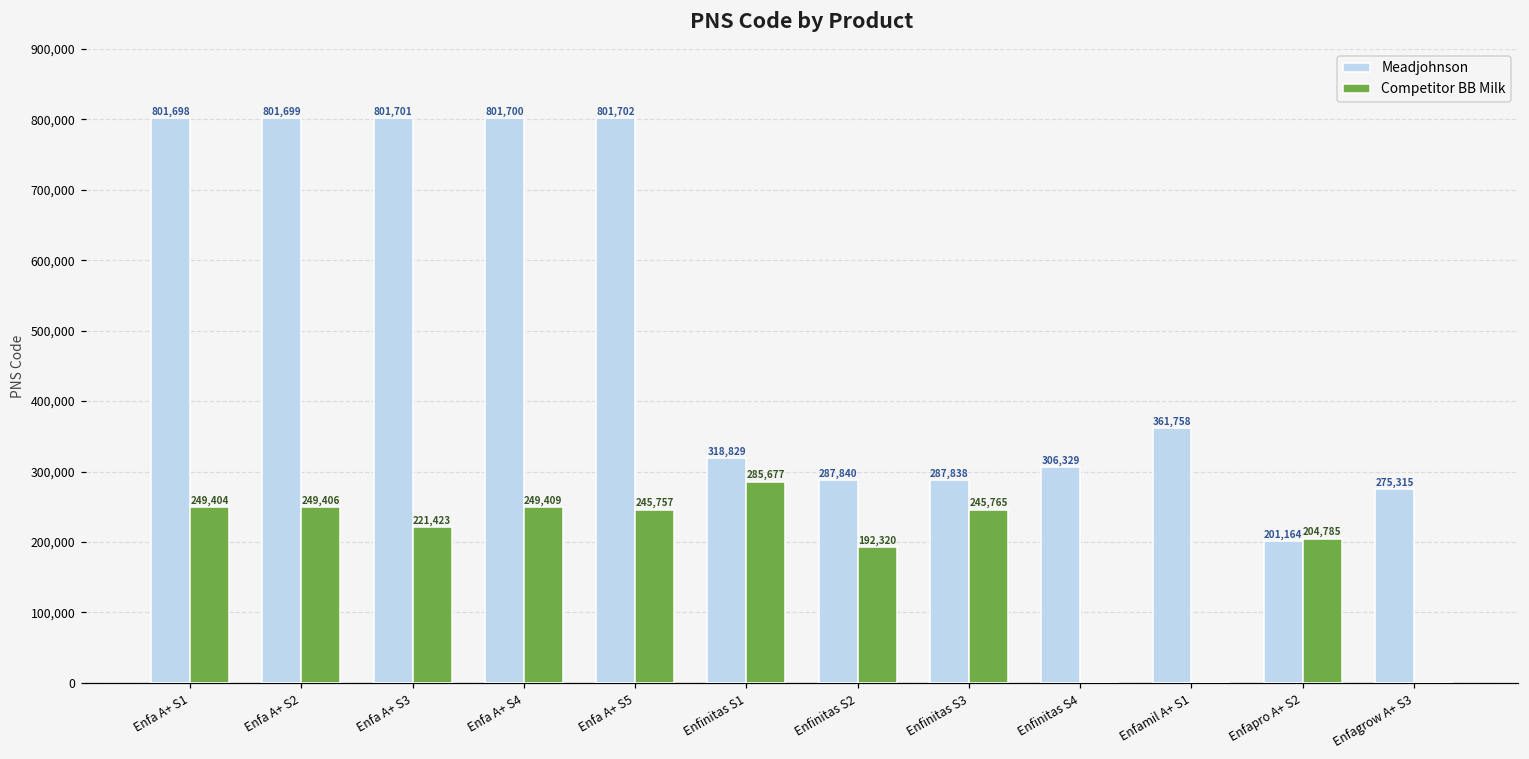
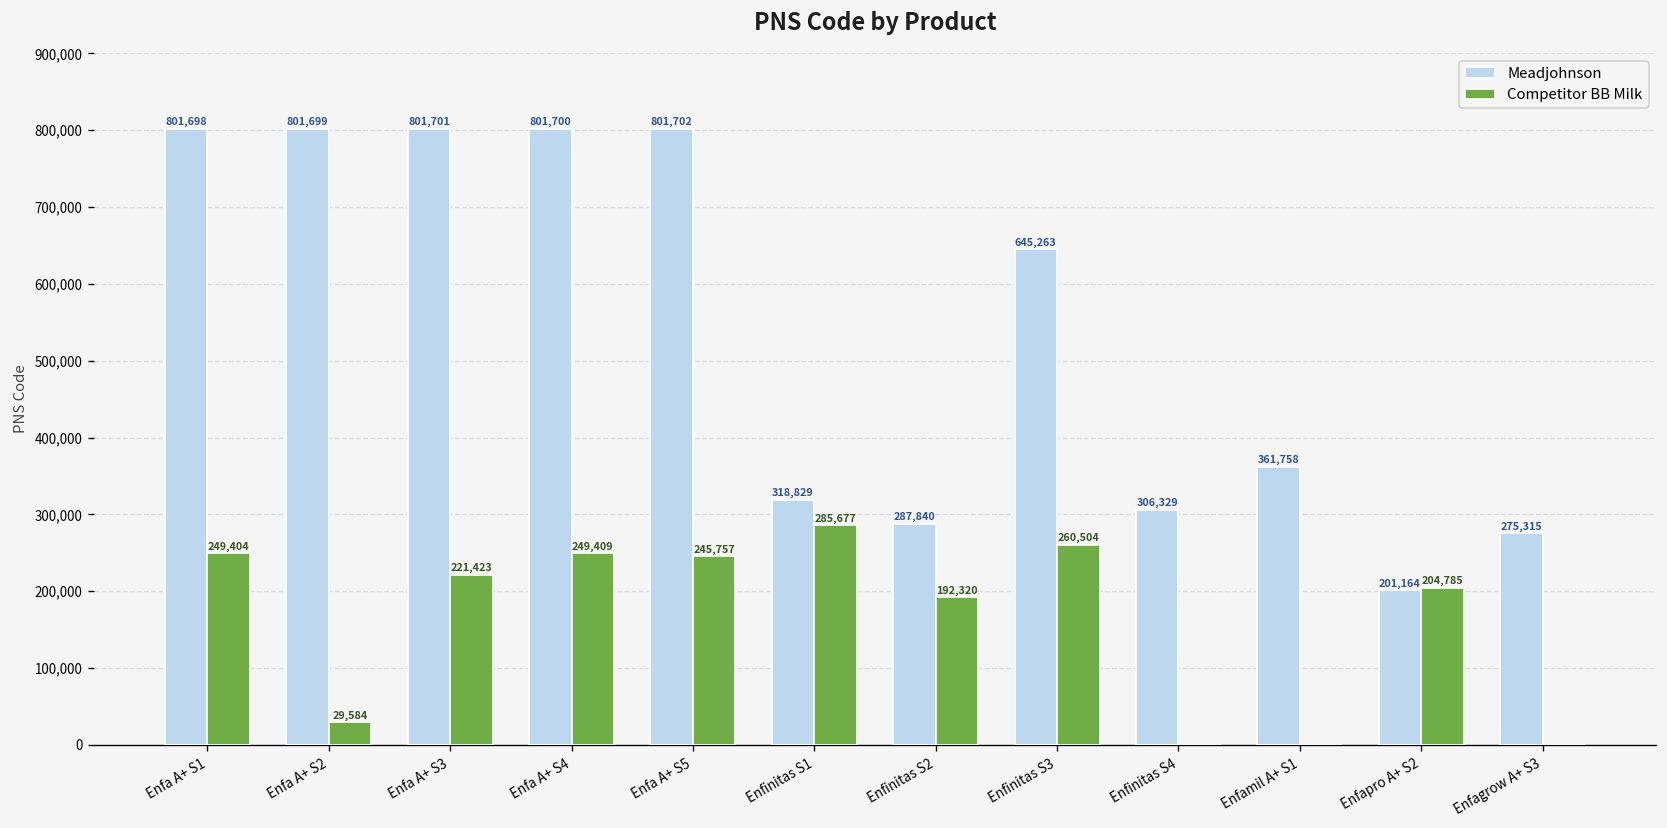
  {
    "Meadjohnson": {
      "Enfa A+ S1": "801,698",
      "Enfa A+ S2": "801,699",
      "Enfa A+ S3": "801,701",
      "Enfa A+ S4": "801,700",
      "Enfa A+ S5": "801,702",
      "Enfinitas S1": "318,829",
      "Enfinitas S2": "287,840",
-     "Enfinitas S3": "287,838",
+     "Enfinitas S3": "645,263",
      "Enfinitas S4": "306,329",
      "Enfamil A+ S1": "361,758",
      "Enfapro A+ S2": "201,164",
      "Enfagrow A+ S3": "275,315"
    },
    "Competitor BB Milk": {
      "Enfa A+ S1": "249,404",
-     "Enfa A+ S2": "249,406",
+     "Enfa A+ S2": "29,584",
      "Enfa A+ S3": "221,423",
      "Enfa A+ S4": "249,409",
      "Enfa A+ S5": "245,757",
      "Enfinitas S1": "285,677",
      "Enfinitas S2": "192,320",
-     "Enfinitas S3": "245,765",
+     "Enfinitas S3": "260,504",
      "Enfapro A+ S2": "204,785"
    }
  }
